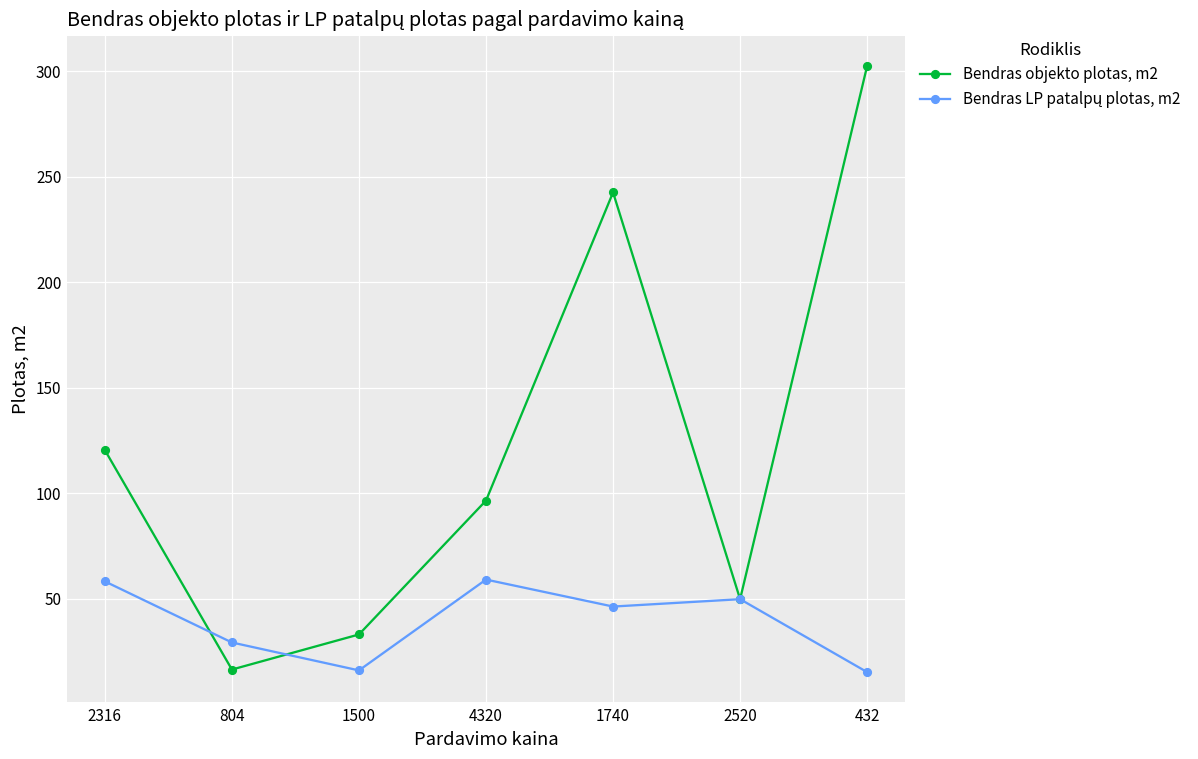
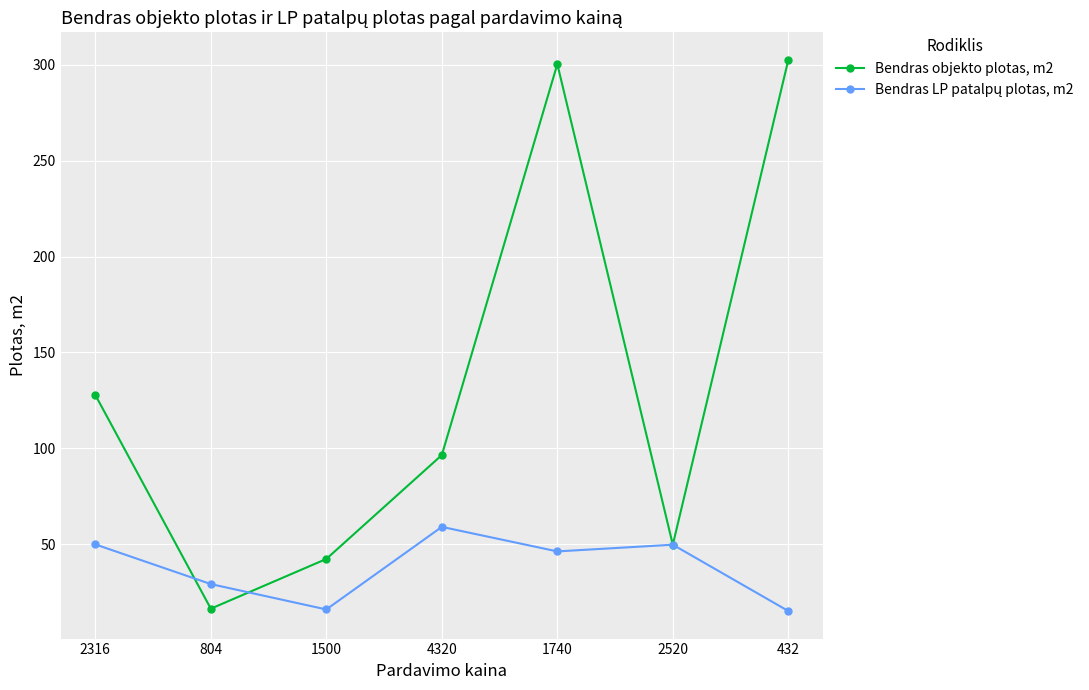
  {
    "Bendras objekto plotas, m2": {
-     "2316": 120,
+     "2316": 128,
      "804": 16,
-     "1500": 33,
+     "1500": 42,
      "4320": 96,
-     "1740": 243,
+     "1740": 300,
      "432": 303
    },
    "Bendras LP patalpų plotas, m2": {
-     "2316": 58,
+     "2316": 50,
      "804": 29,
      "1500": 16,
      "4320": 59,
      "1740": 46,
      "432": 15
    }
  }
